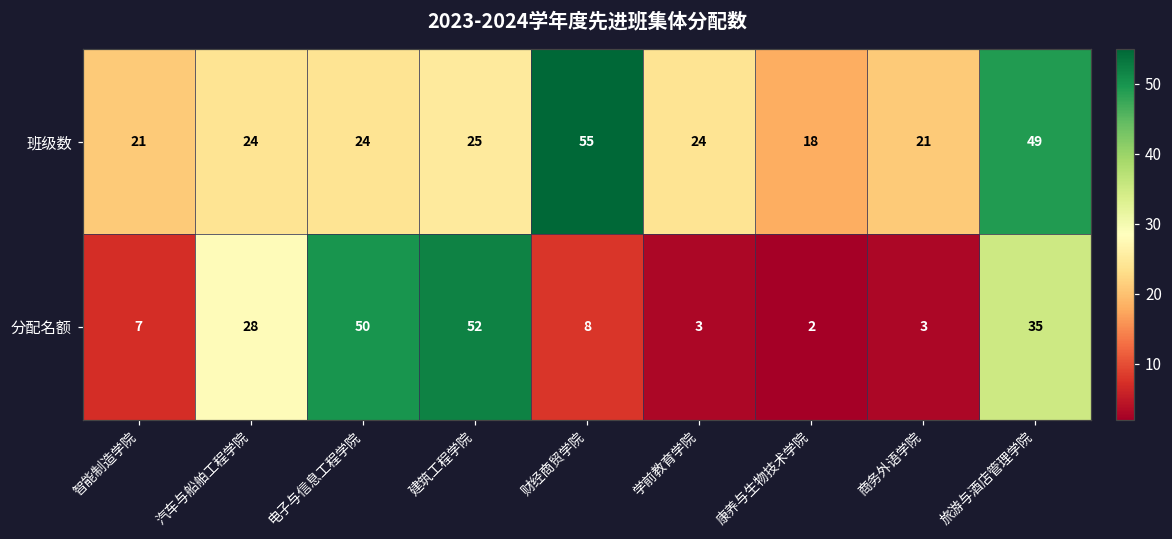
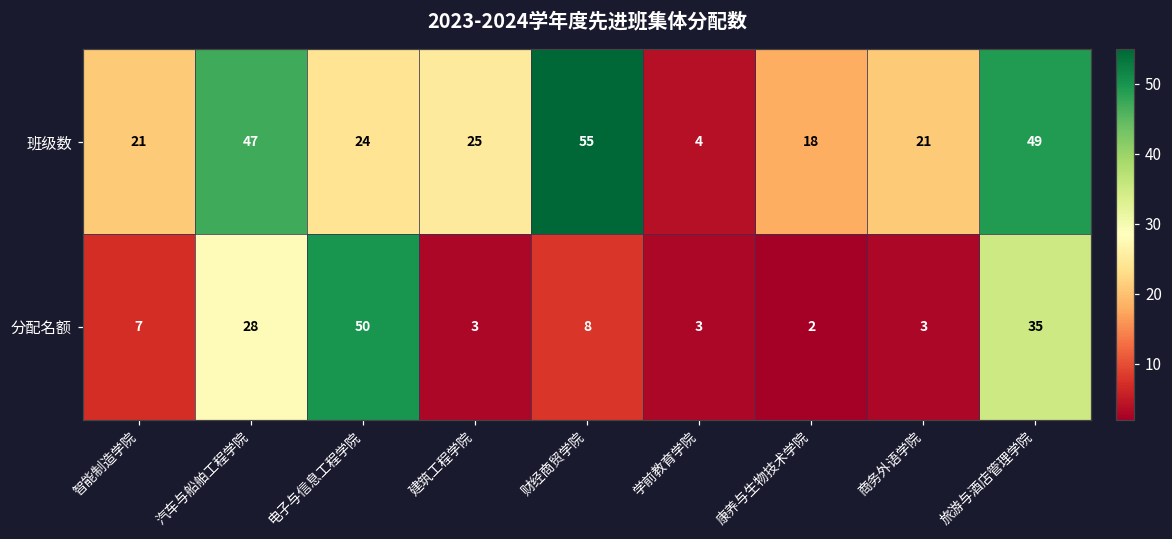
  {
    "班级数": {
      "智能制造学院": 21,
-     "汽车与船舶工程学院": 24,
+     "汽车与船舶工程学院": 47,
      "电子与信息工程学院": 24,
      "建筑工程学院": 25,
      "财经商贸学院": 55,
-     "学前教育学院": 24,
+     "学前教育学院": 4,
      "康养与生物技术学院": 18,
      "商务外语学院": 21,
      "旅游与酒店管理学院": 49
    },
    "分配名额": {
      "智能制造学院": 7,
      "汽车与船舶工程学院": 28,
      "电子与信息工程学院": 50,
-     "建筑工程学院": 52,
+     "建筑工程学院": 3,
      "财经商贸学院": 8,
      "学前教育学院": 3,
      "康养与生物技术学院": 2,
      "商务外语学院": 3,
      "旅游与酒店管理学院": 35
    }
  }
